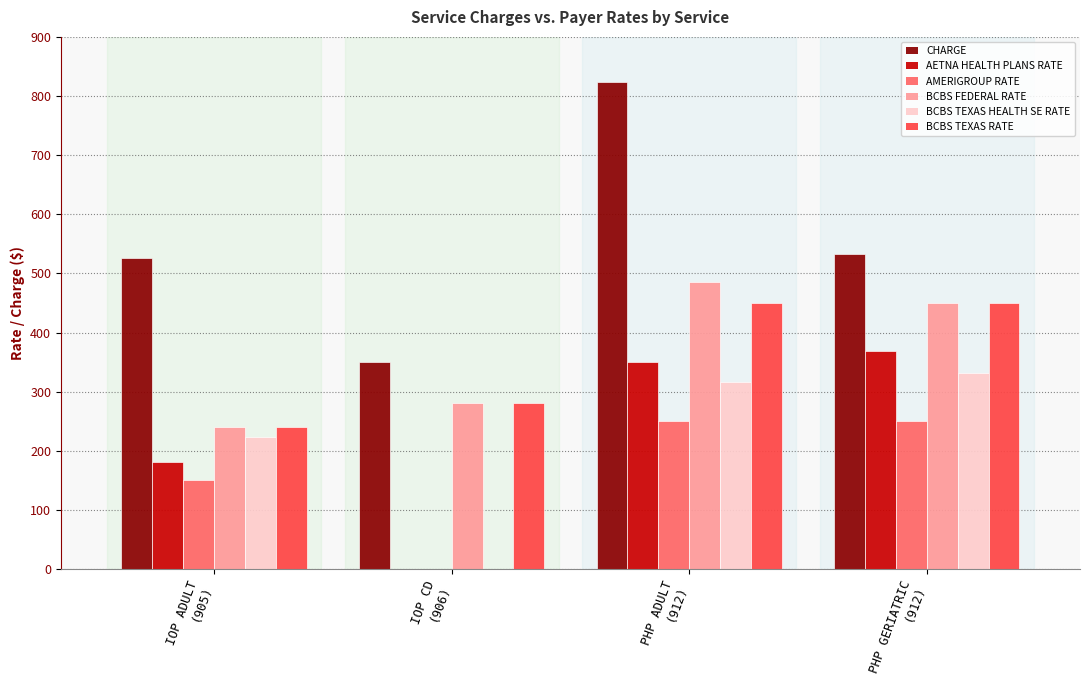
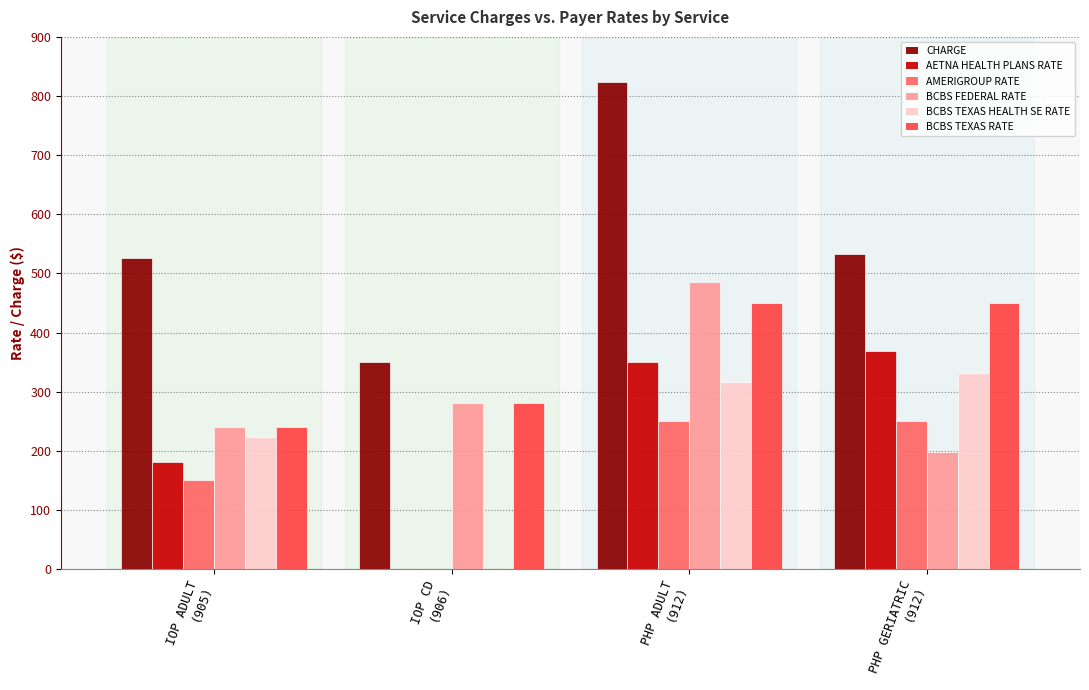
  {
    "CHARGE": {
      "IOP ADULT (905)": 530,
      "IOP CD (906)": 350,
      "PHP ADULT (912)": 820,
      "PHP GERIATRIC (912)": 530
    },
    "AETNA HEALTH PLANS RATE": {
      "IOP ADULT (905)": 180,
      "IOP CD (906)": 0,
      "PHP ADULT (912)": 350,
      "PHP GERIATRIC (912)": 370
    },
    "BCBS FEDERAL RATE": {
      "IOP ADULT (905)": 240,
      "IOP CD (906)": 280,
      "PHP ADULT (912)": 490,
-     "PHP GERIATRIC (912)": 450
+     "PHP GERIATRIC (912)": 200
    },
    "BCBS TEXAS HEALTH SE RATE": {
      "IOP ADULT (905)": 220,
      "IOP CD (906)": 0,
      "PHP ADULT (912)": 320,
      "PHP GERIATRIC (912)": 330
    }
  }
